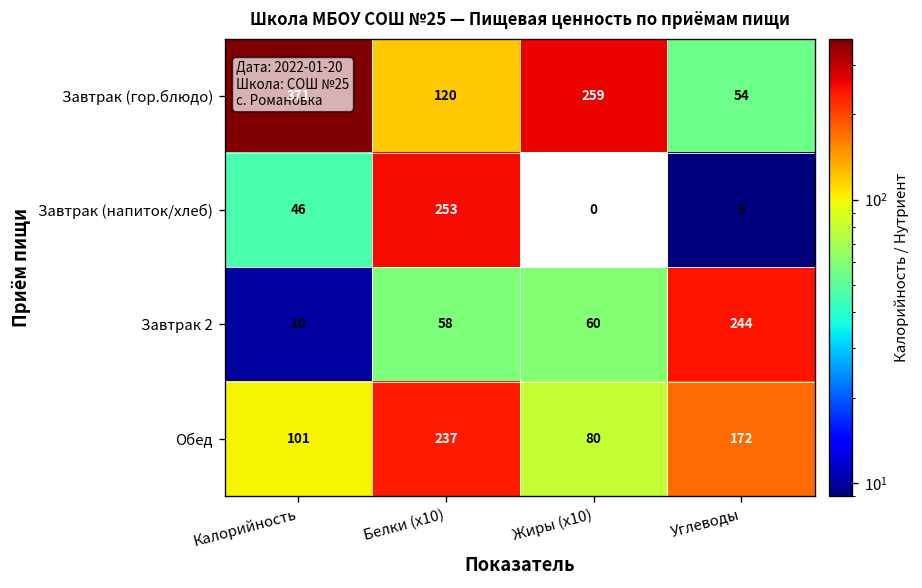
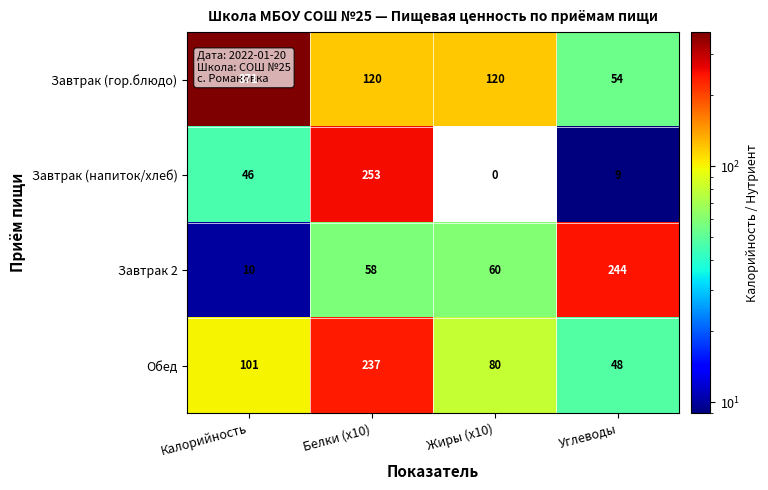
  {
    "Завтрак (гор.блюдо)": {
      "Белки (x10)": 120,
-     "Жиры (x10)": 259,
+     "Жиры (x10)": 120,
      "Углеводы": 54
    },
    "Завтрак (напиток/хлеб)": {
      "Калорийность": 46,
      "Белки (x10)": 253,
      "Жиры (x10)": 0,
      "Углеводы": 9
    },
    "Завтрак 2": {
      "Калорийность": 10,
      "Белки (x10)": 58,
      "Жиры (x10)": 60,
      "Углеводы": 244
    },
    "Обед": {
      "Калорийность": 101,
      "Белки (x10)": 237,
      "Жиры (x10)": 80,
-     "Углеводы": 172
+     "Углеводы": 48
    }
  }
